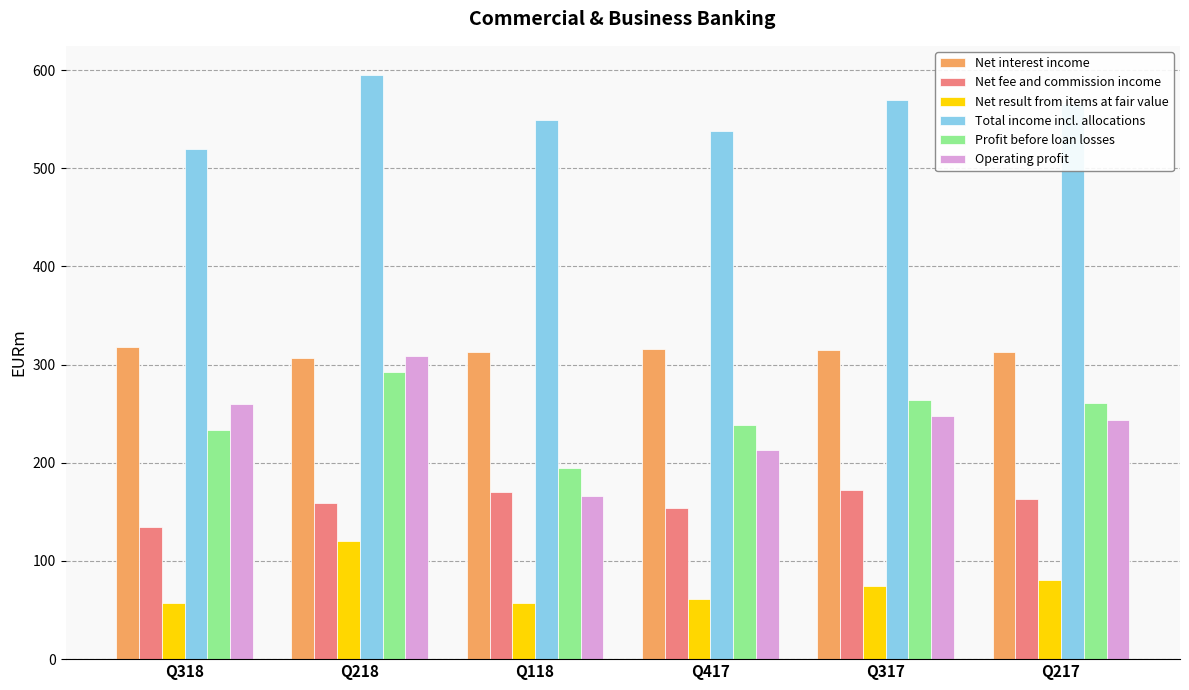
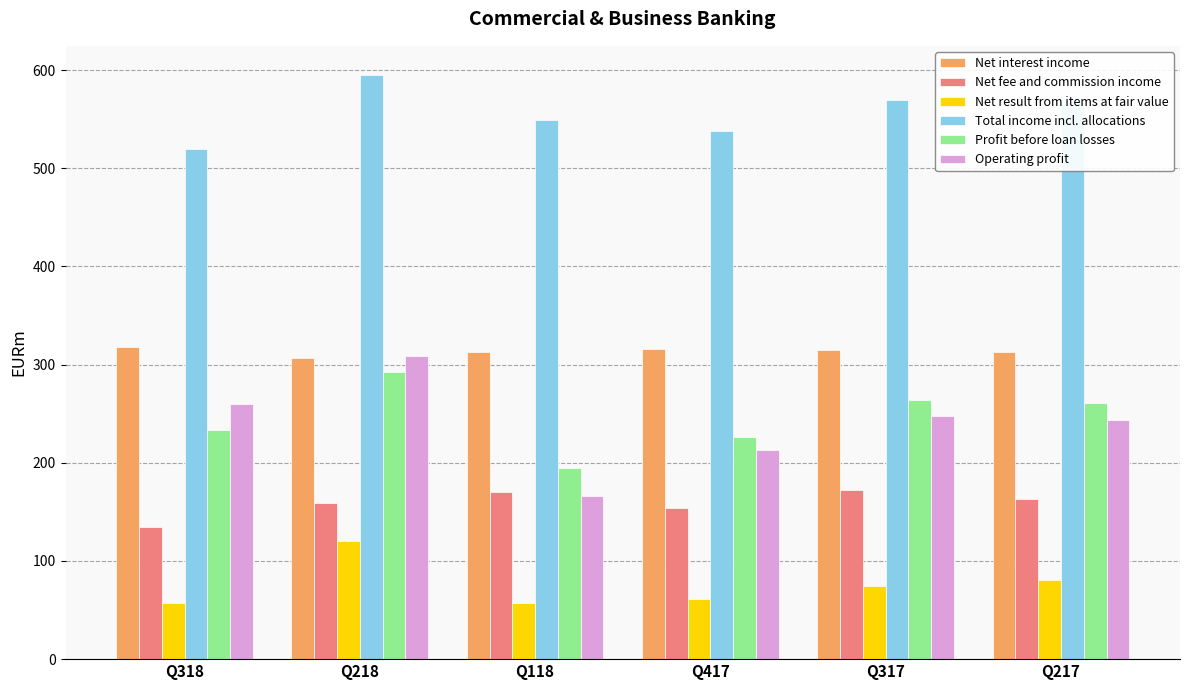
  {
    "Net result from items at fair value": {
      "Q318": 60,
      "Q218": 120,
      "Q118": 60,
      "Q417": 60,
      "Q317": 70,
      "Q217": 80
    },
    "Total income incl. allocations": {
      "Q318": 520,
      "Q218": 600,
      "Q118": 550,
      "Q417": 540,
      "Q317": 570
    },
    "Profit before loan losses": {
      "Q318": 230,
      "Q218": 290,
      "Q118": 200,
-     "Q417": 240,
+     "Q417": 230,
      "Q317": 260,
      "Q217": 260
    },
    "Operating profit": {
      "Q318": 260,
      "Q218": 310,
      "Q118": 170,
      "Q417": 210,
      "Q317": 250,
      "Q217": 240
    }
  }
